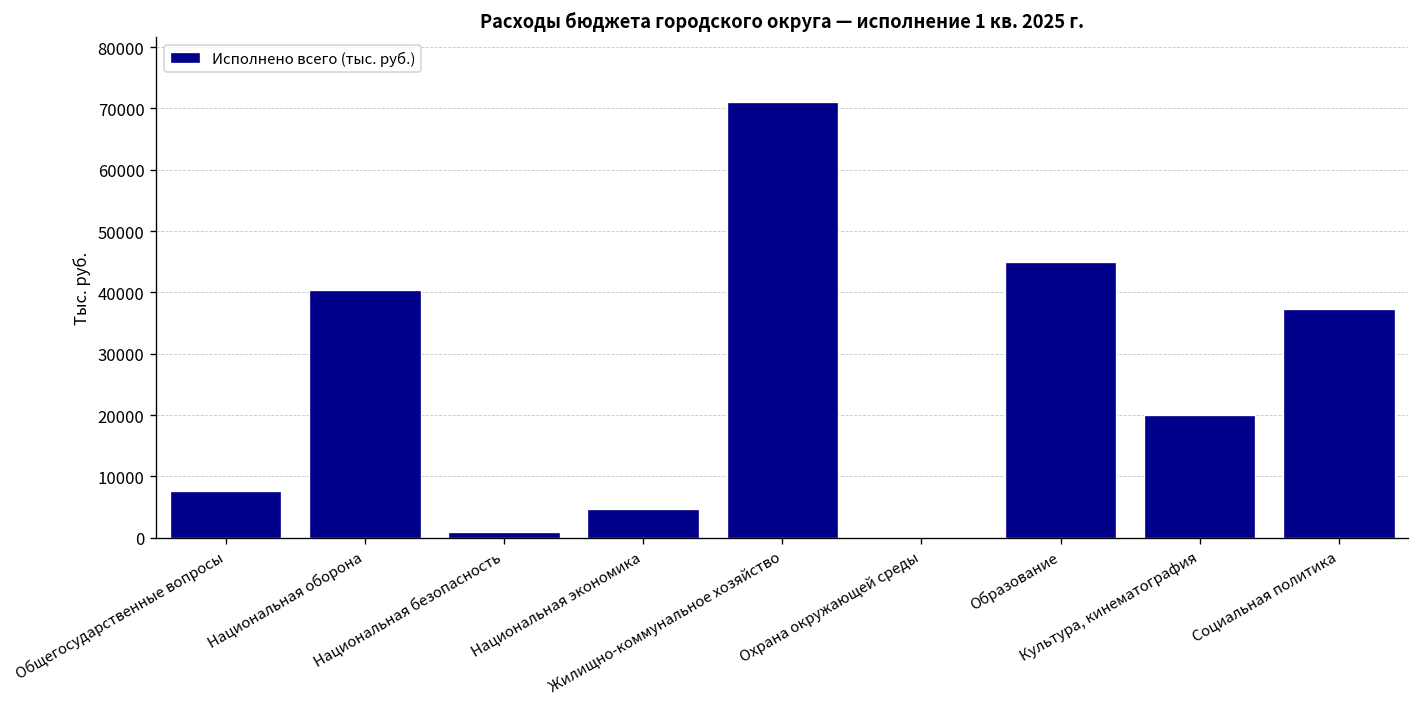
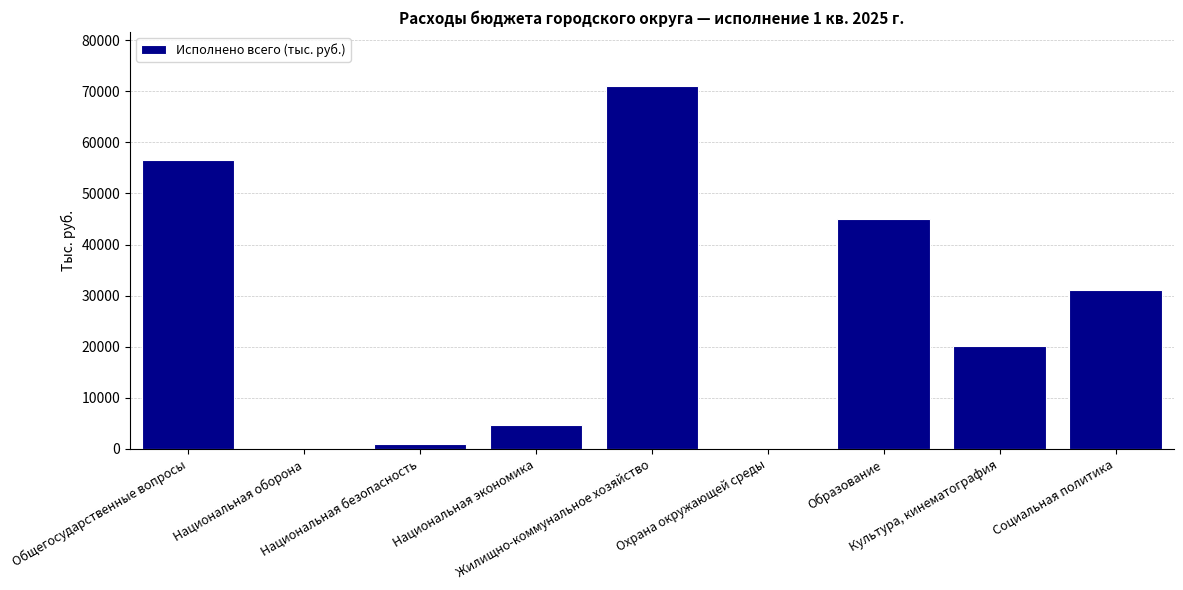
  {
-   "Общегосударственные вопросы": 8000,
-   "Национальная оборона": 40000,
+   "Общегосударственные вопросы": 57000,
+   "Национальная оборона": 0,
    "Национальная безопасность": 1000,
    "Национальная экономика": 5000,
    "Жилищно-коммунальное хозяйство": 71000,
    "Образование": 45000,
    "Культура, кинематография": 20000,
-   "Социальная политика": 37000
+   "Социальная политика": 31000
  }
